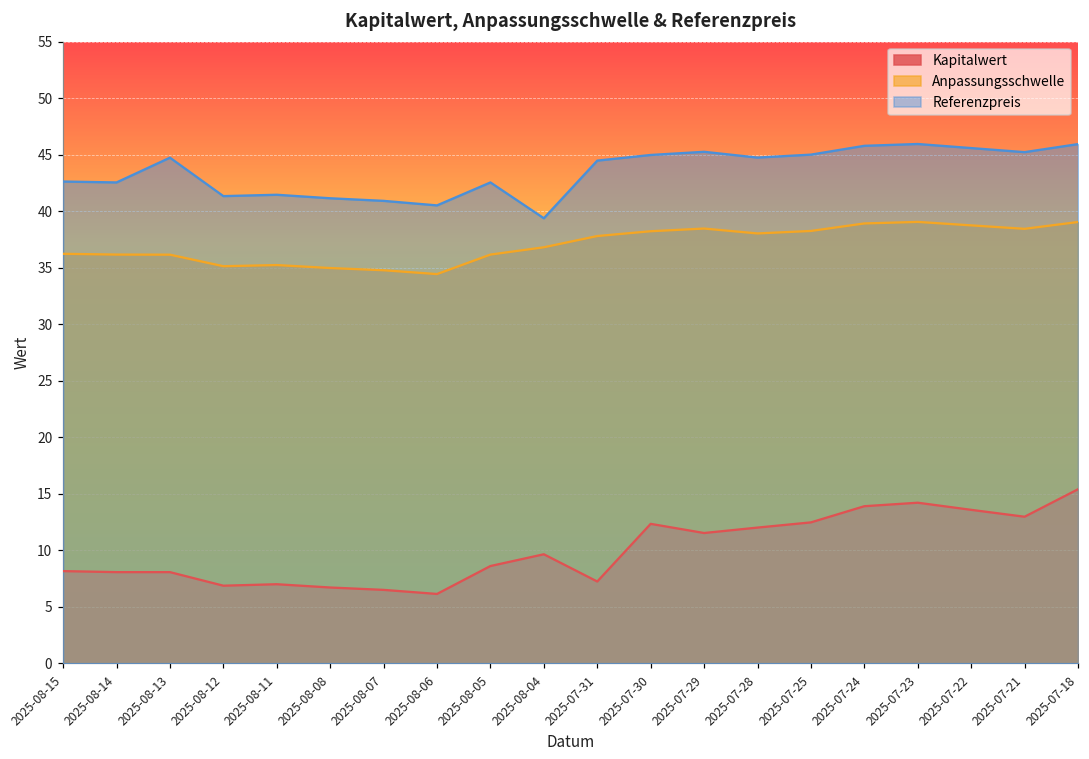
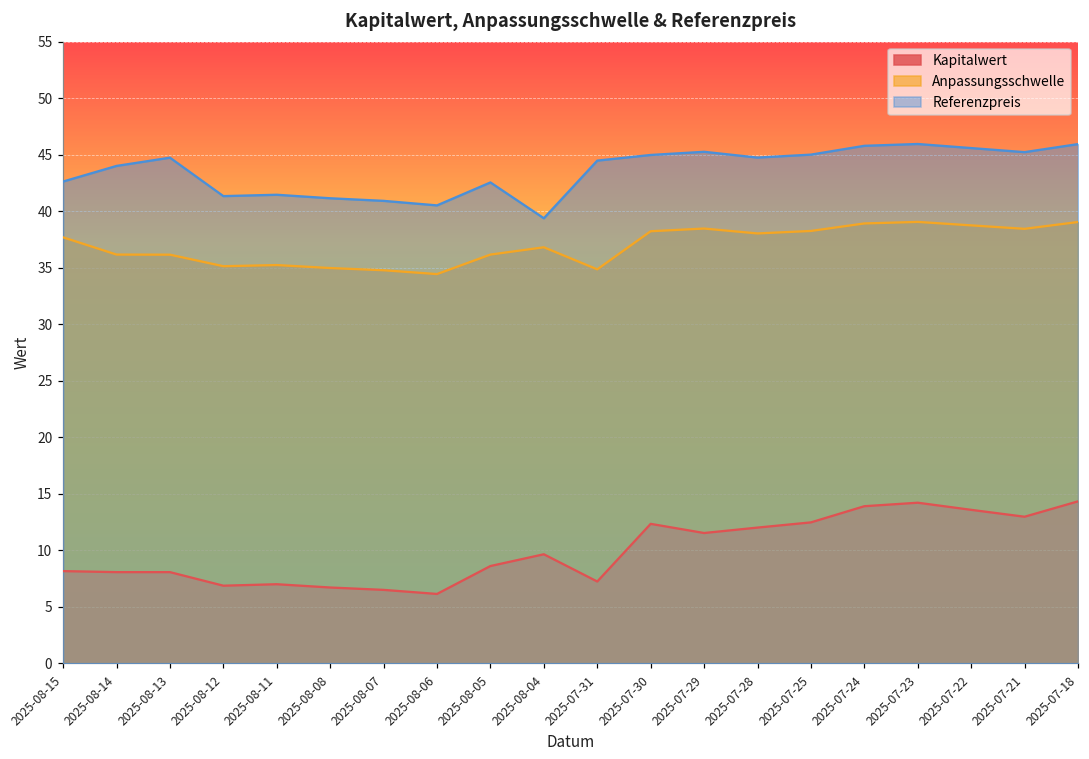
  {
    "Kapitalwert": {
      "2025-08-15": 8.2,
      "2025-08-14": 8.1,
      "2025-08-13": 8.1,
      "2025-08-12": 6.9,
      "2025-08-11": 7.0,
      "2025-08-08": 6.7,
      "2025-08-07": 6.5,
      "2025-08-06": 6.2,
      "2025-08-05": 8.6,
      "2025-08-04": 9.7,
      "2025-07-31": 7.3,
      "2025-07-30": 12.4,
      "2025-07-29": 11.5,
      "2025-07-28": 12.0,
      "2025-07-25": 12.5,
      "2025-07-24": 13.9,
      "2025-07-23": 14.2,
      "2025-07-22": 13.6,
      "2025-07-21": 13.0,
-     "2025-07-18": 15.4
+     "2025-07-18": 14.3
    },
    "Anpassungsschwelle": {
-     "2025-08-15": 36.2,
+     "2025-08-15": 37.7,
      "2025-08-14": 36.2,
      "2025-08-13": 36.2,
      "2025-08-12": 35.1,
      "2025-08-11": 35.2,
      "2025-08-08": 35.0,
      "2025-08-07": 34.8,
      "2025-08-06": 34.4,
      "2025-08-05": 36.2,
      "2025-08-04": 36.8,
-     "2025-07-31": 37.8,
+     "2025-07-31": 34.9,
      "2025-07-30": 38.2,
      "2025-07-29": 38.5,
      "2025-07-28": 38.0,
      "2025-07-25": 38.3,
      "2025-07-24": 38.9,
      "2025-07-23": 39.1,
      "2025-07-22": 38.8,
      "2025-07-21": 38.4,
      "2025-07-18": 39.0
    },
    "Referenzpreis": {
      "2025-08-15": 42.6,
-     "2025-08-14": 42.6,
+     "2025-08-14": 44.0,
      "2025-08-13": 44.7,
      "2025-08-12": 41.3,
      "2025-08-11": 41.5,
      "2025-08-08": 41.2,
      "2025-08-07": 40.9,
      "2025-08-06": 40.5,
      "2025-08-05": 42.6,
      "2025-08-04": 39.4,
      "2025-07-31": 44.5,
      "2025-07-30": 45.0,
      "2025-07-29": 45.3,
      "2025-07-28": 44.8,
      "2025-07-25": 45.0,
      "2025-07-24": 45.8,
      "2025-07-23": 46.0,
      "2025-07-22": 45.6,
      "2025-07-21": 45.2,
      "2025-07-18": 45.9
    }
  }
